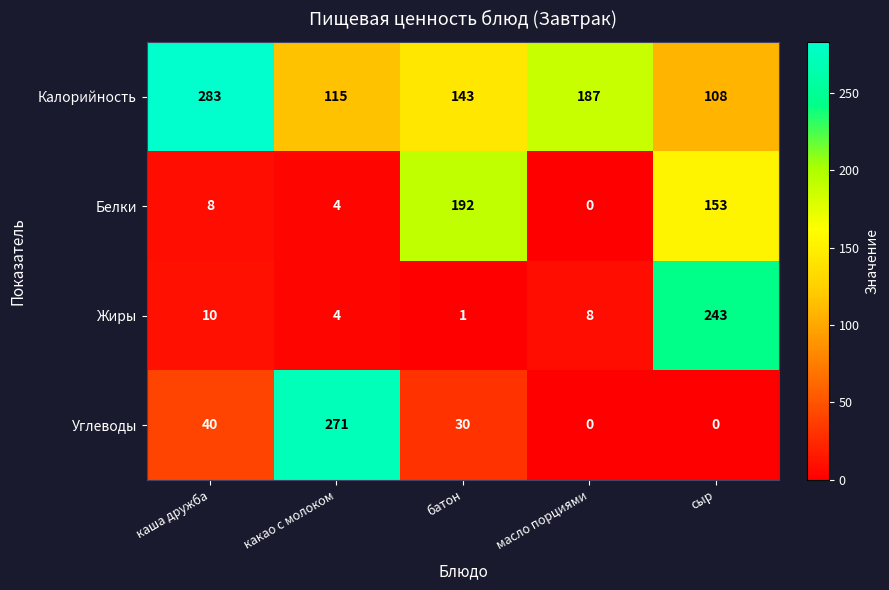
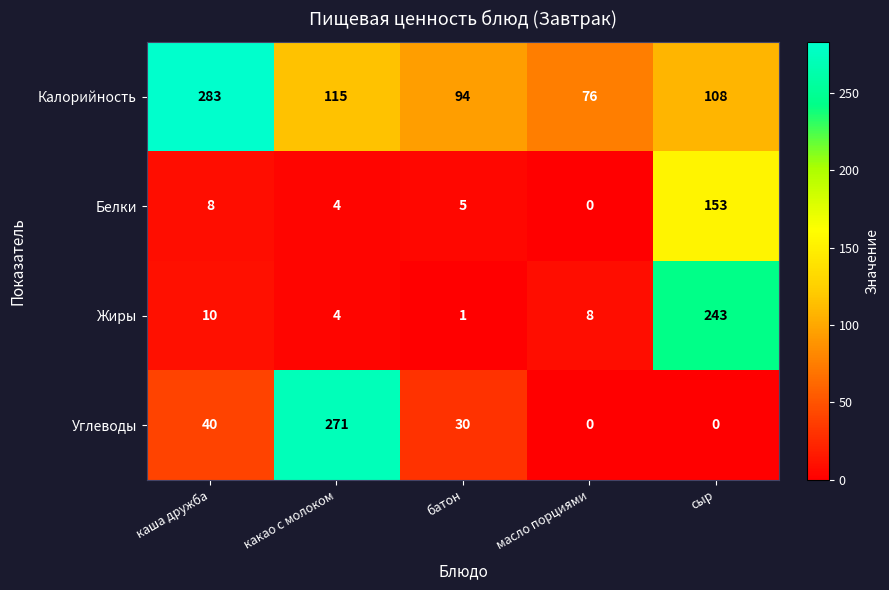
  {
    "Калорийность": {
      "каша дружба": 283,
      "какао с молоком": 115,
-     "батон": 143,
-     "масло порциями": 187,
+     "батон": 94,
+     "масло порциями": 76,
      "сыр": 108
    },
    "Белки": {
      "каша дружба": 8,
      "какао с молоком": 4,
-     "батон": 192,
+     "батон": 5,
      "масло порциями": 0,
      "сыр": 153
    },
    "Жиры": {
      "каша дружба": 10,
      "какао с молоком": 4,
      "батон": 1,
      "масло порциями": 8,
      "сыр": 243
    },
    "Углеводы": {
      "каша дружба": 40,
      "какао с молоком": 271,
      "батон": 30,
      "масло порциями": 0,
      "сыр": 0
    }
  }
